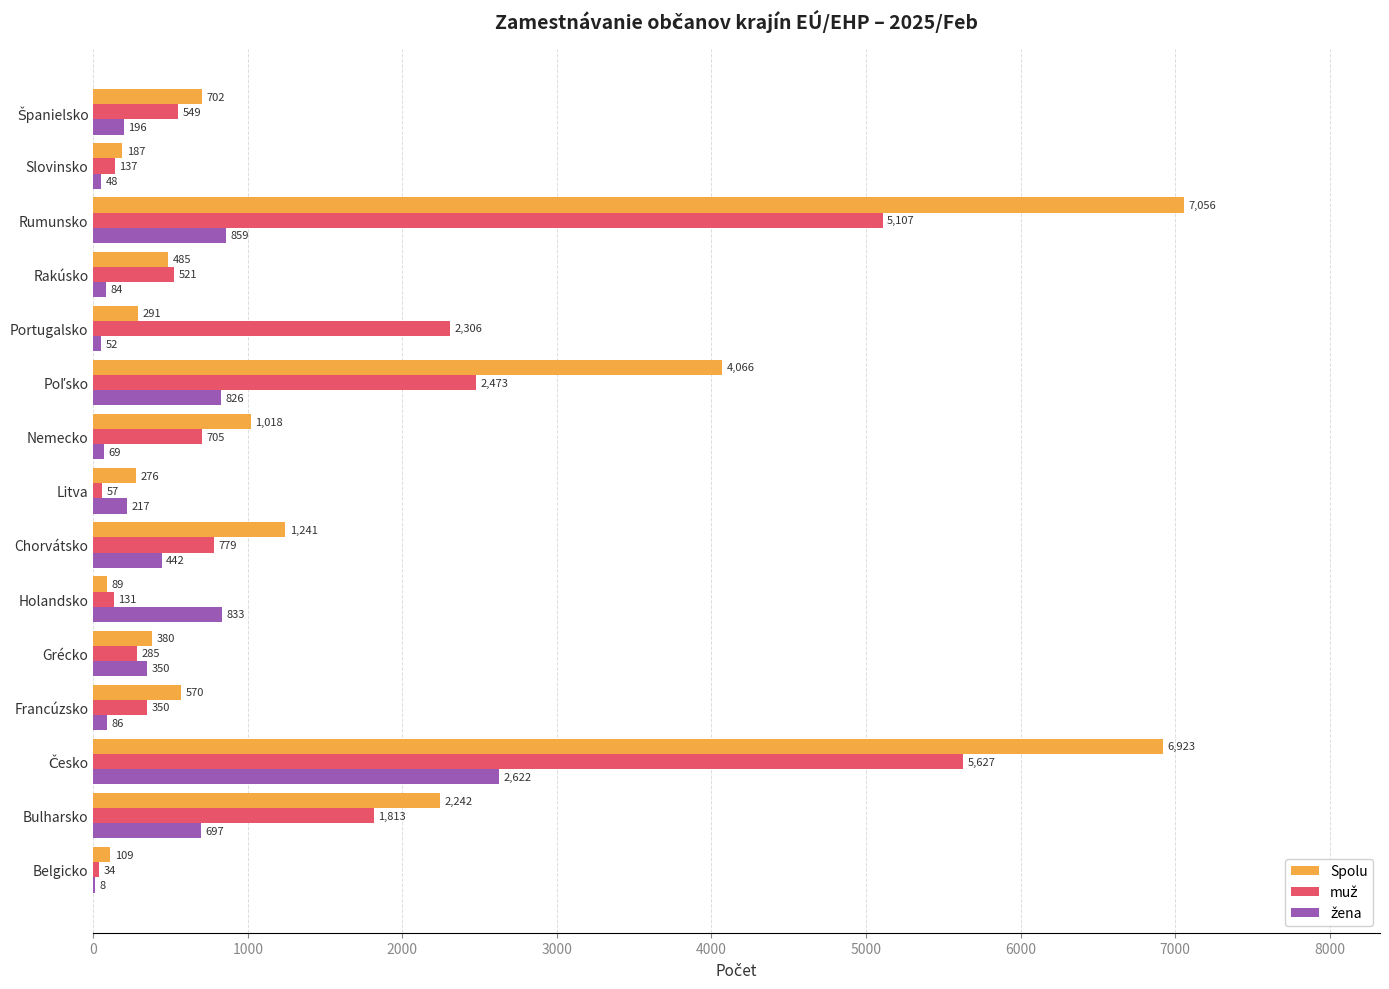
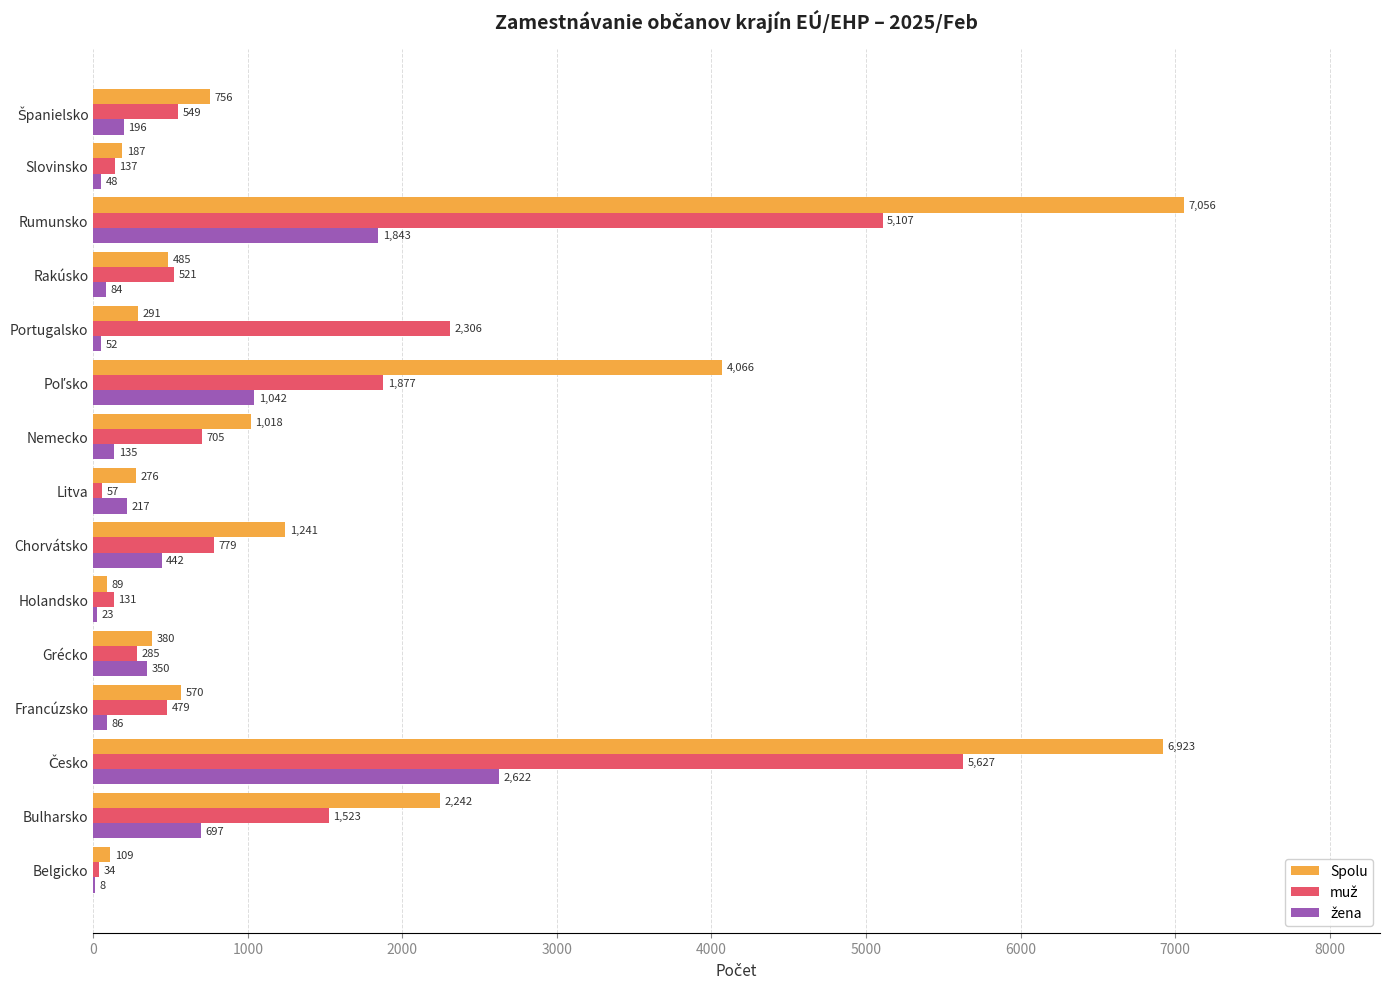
  {
    "Spolu": {
-     "Španielsko": "702",
+     "Španielsko": "756",
      "Slovinsko": "187",
      "Rumunsko": "7,056",
      "Rakúsko": "485",
      "Portugalsko": "291",
      "Poľsko": "4,066",
      "Nemecko": "1,018",
      "Litva": "276",
      "Chorvátsko": "1,241",
      "Holandsko": "89",
      "Grécko": "380",
      "Francúzsko": "570",
      "Česko": "6,923",
      "Bulharsko": "2,242",
      "Belgicko": "109"
    },
    "muž": {
      "Španielsko": "549",
      "Slovinsko": "137",
      "Rumunsko": "5,107",
      "Rakúsko": "521",
      "Portugalsko": "2,306",
-     "Poľsko": "2,473",
+     "Poľsko": "1,877",
      "Nemecko": "705",
      "Litva": "57",
      "Chorvátsko": "779",
      "Holandsko": "131",
      "Grécko": "285",
-     "Francúzsko": "350",
+     "Francúzsko": "479",
      "Česko": "5,627",
-     "Bulharsko": "1,813",
+     "Bulharsko": "1,523",
      "Belgicko": "34"
    },
    "žena": {
      "Španielsko": "196",
      "Slovinsko": "48",
-     "Rumunsko": "859",
+     "Rumunsko": "1,843",
      "Rakúsko": "84",
      "Portugalsko": "52",
-     "Poľsko": "826",
-     "Nemecko": "69",
+     "Poľsko": "1,042",
+     "Nemecko": "135",
      "Litva": "217",
      "Chorvátsko": "442",
-     "Holandsko": "833",
+     "Holandsko": "23",
      "Grécko": "350",
      "Francúzsko": "86",
      "Česko": "2,622",
      "Bulharsko": "697",
      "Belgicko": "8"
    }
  }
